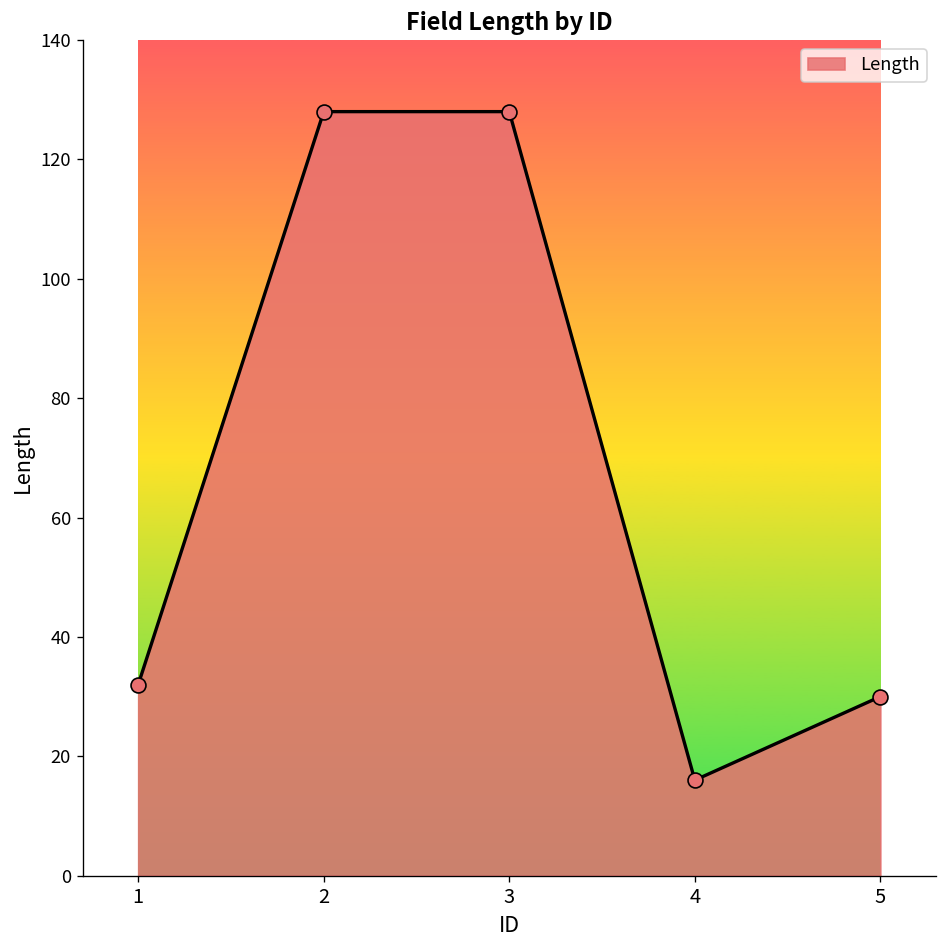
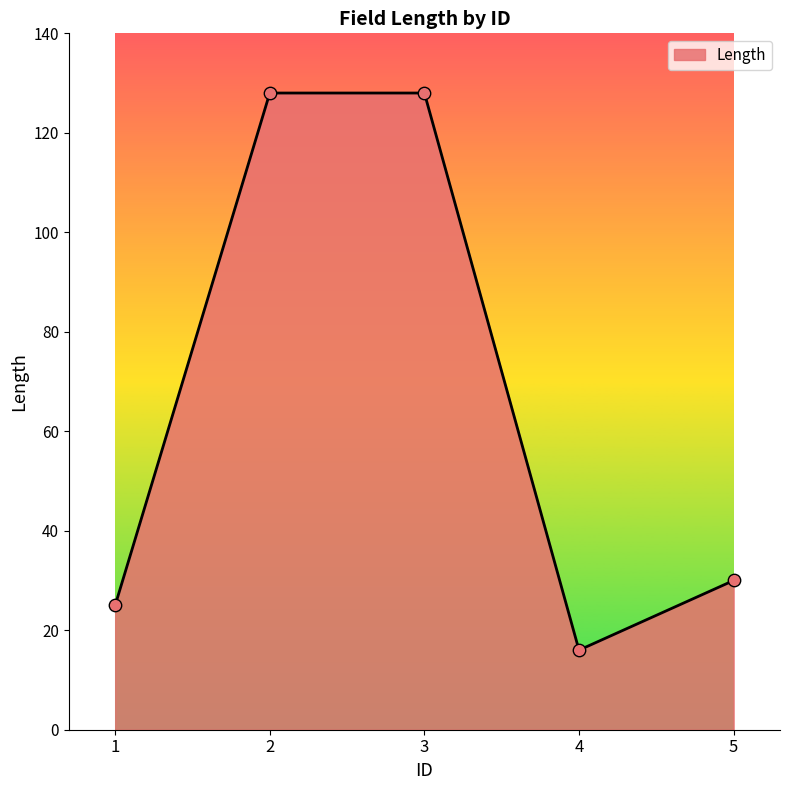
  {
-   "1": 32,
+   "1": 25,
    "2": 128,
    "3": 128,
    "4": 16,
    "5": 30
  }
